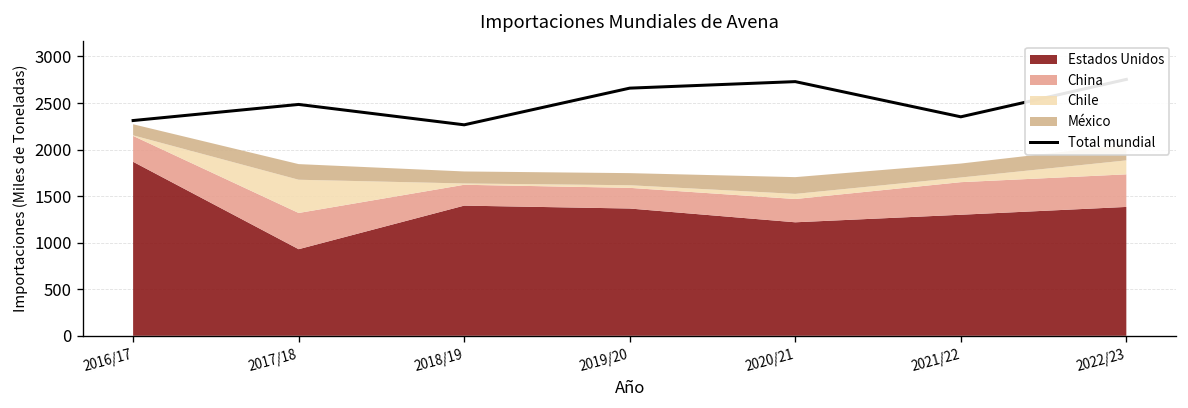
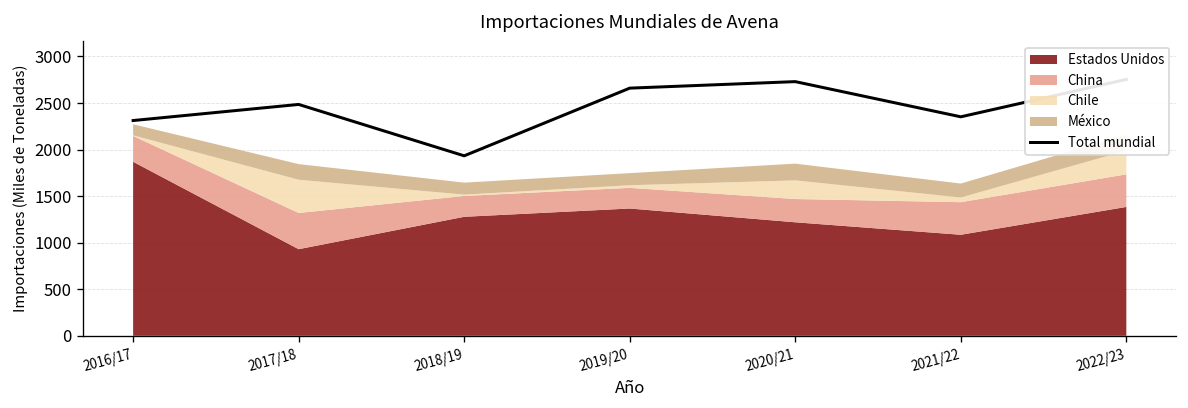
  {
    "Total mundial": {
      "2016/17": 2300,
      "2017/18": 2500,
-     "2018/19": 2300,
+     "2018/19": 1900,
      "2019/20": 2700,
      "2020/21": 2700,
      "2021/22": 2400
    },
    "Estados Unidos": {
      "2016/17": 1900,
      "2017/18": 900,
-     "2018/19": 1400,
+     "2018/19": 1300,
      "2019/20": 1400,
      "2020/21": 1200,
-     "2021/22": 1300,
+     "2021/22": 1100,
      "2022/23": 1400
    },
    "Chile": {
      "2017/18": 400,
-     "2020/21": 100,
+     "2020/21": 200,
      "2021/22": 100,
-     "2022/23": 200
+     "2022/23": 300
    }
  }
